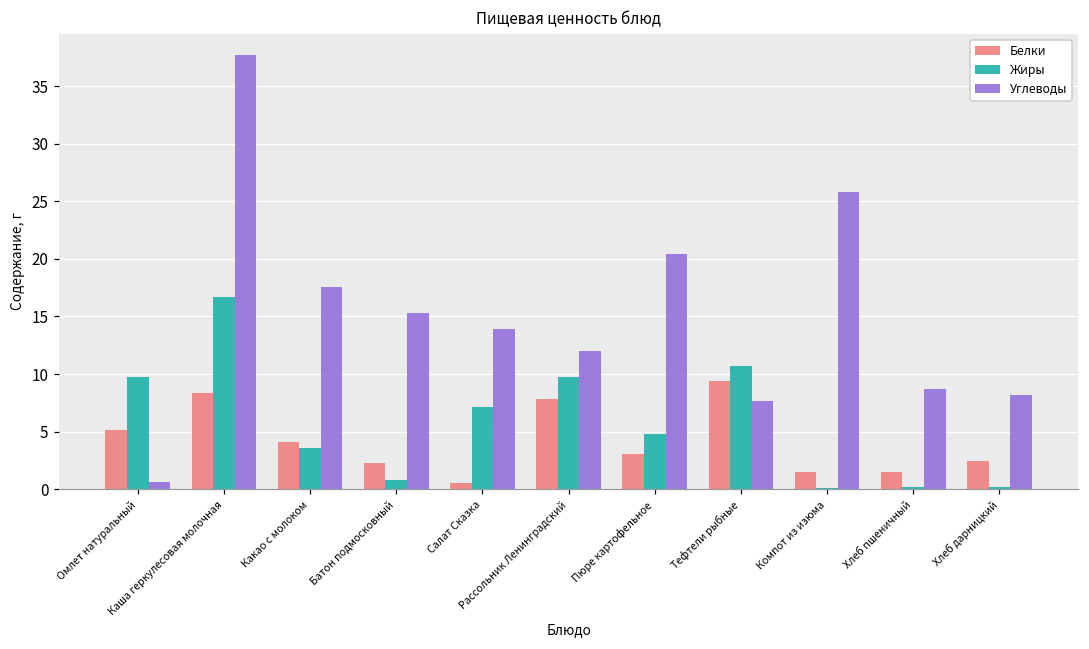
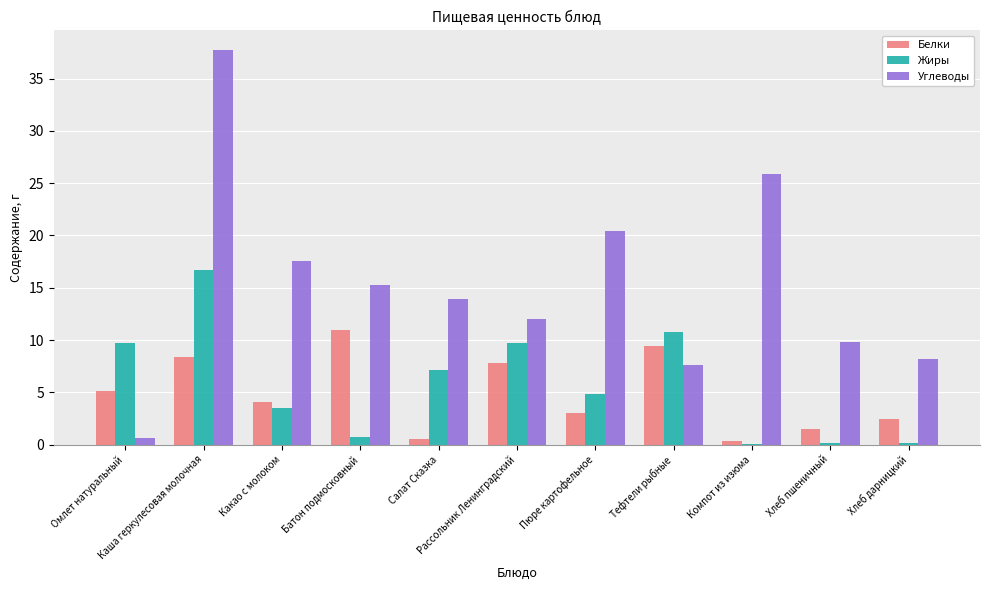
  {
    "Белки": {
      "Омлет натуральный": 5.1,
      "Каша геркулесовая молочная": 8.3,
      "Какао с молоком": 4.1,
-     "Батон подмосковный": 2.3,
+     "Батон подмосковный": 10.9,
      "Салат Сказка": 0.5,
      "Рассольник Ленинградский": 7.8,
      "Пюре картофельное": 3.1,
      "Тефтели рыбные": 9.4,
-     "Компот из изюма": 1.5,
+     "Компот из изюма": 0.4,
      "Хлеб пшеничный": 1.5,
      "Хлеб дарницкий": 2.4
    },
    "Жиры": {
      "Омлет натуральный": 9.8,
      "Каша геркулесовая молочная": 16.7,
      "Какао с молоком": 3.5,
      "Батон подмосковный": 0.8,
      "Салат Сказка": 7.1,
      "Рассольник Ленинградский": 9.8,
      "Пюре картофельное": 4.8,
      "Тефтели рыбные": 10.7
    },
    "Углеводы": {
      "Омлет натуральный": 0.6,
      "Каша геркулесовая молочная": 37.7,
      "Какао с молоком": 17.6,
      "Батон подмосковный": 15.3,
      "Салат Сказка": 13.9,
      "Рассольник Ленинградский": 12.0,
      "Пюре картофельное": 20.4,
      "Тефтели рыбные": 7.6,
      "Компот из изюма": 25.8,
-     "Хлеб пшеничный": 8.7,
+     "Хлеб пшеничный": 9.8,
      "Хлеб дарницкий": 8.2
    }
  }
